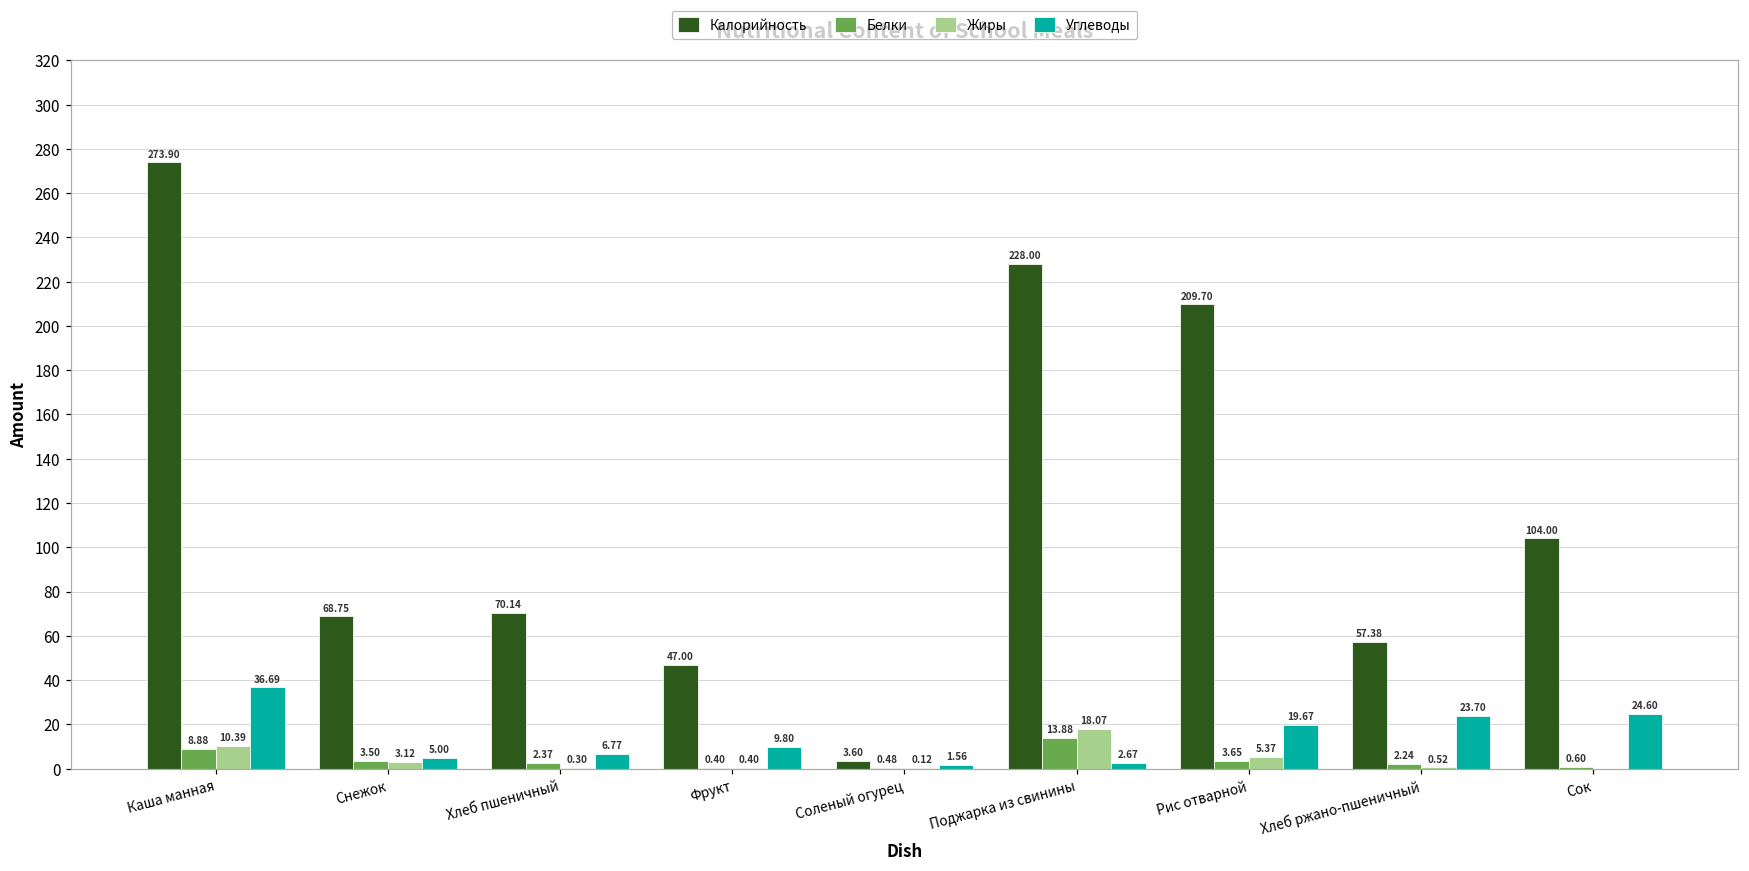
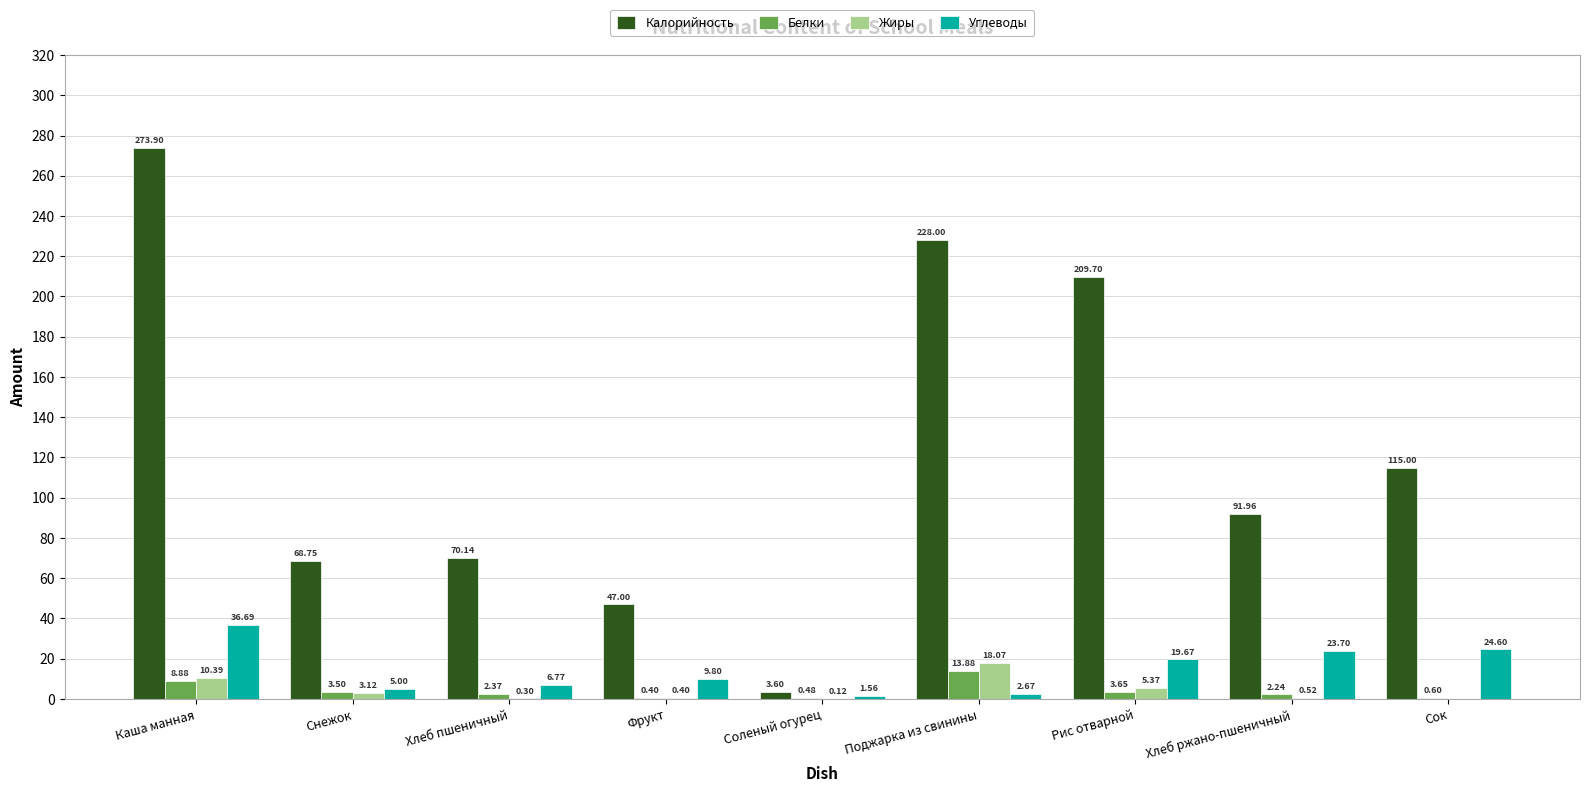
  {
    "Калорийность": {
      "Каша манная": 273.90,
      "Снежок": 68.75,
      "Хлеб пшеничный": 70.14,
      "Фрукт": 47.00,
      "Соленый огурец": 3.60,
      "Поджарка из свинины": 228.00,
      "Рис отварной": 209.70,
-     "Хлеб ржано-пшеничный": 57.38,
-     "Сок": 104.00
+     "Хлеб ржано-пшеничный": 91.96,
+     "Сок": 115.00
    },
    "Белки": {
      "Каша манная": 8.88,
      "Снежок": 3.50,
      "Хлеб пшеничный": 2.37,
      "Фрукт": 0.40,
      "Соленый огурец": 0.48,
      "Поджарка из свинины": 13.88,
      "Рис отварной": 3.65,
      "Хлеб ржано-пшеничный": 2.24,
      "Сок": 0.60
    },
    "Жиры": {
      "Каша манная": 10.39,
      "Снежок": 3.12,
      "Хлеб пшеничный": 0.30,
      "Фрукт": 0.40,
      "Соленый огурец": 0.12,
      "Поджарка из свинины": 18.07,
      "Рис отварной": 5.37,
      "Хлеб ржано-пшеничный": 0.52
    },
    "Углеводы": {
      "Каша манная": 36.69,
      "Снежок": 5.00,
      "Хлеб пшеничный": 6.77,
      "Фрукт": 9.80,
      "Соленый огурец": 1.56,
      "Поджарка из свинины": 2.67,
      "Рис отварной": 19.67,
      "Хлеб ржано-пшеничный": 23.70,
      "Сок": 24.60
    }
  }
